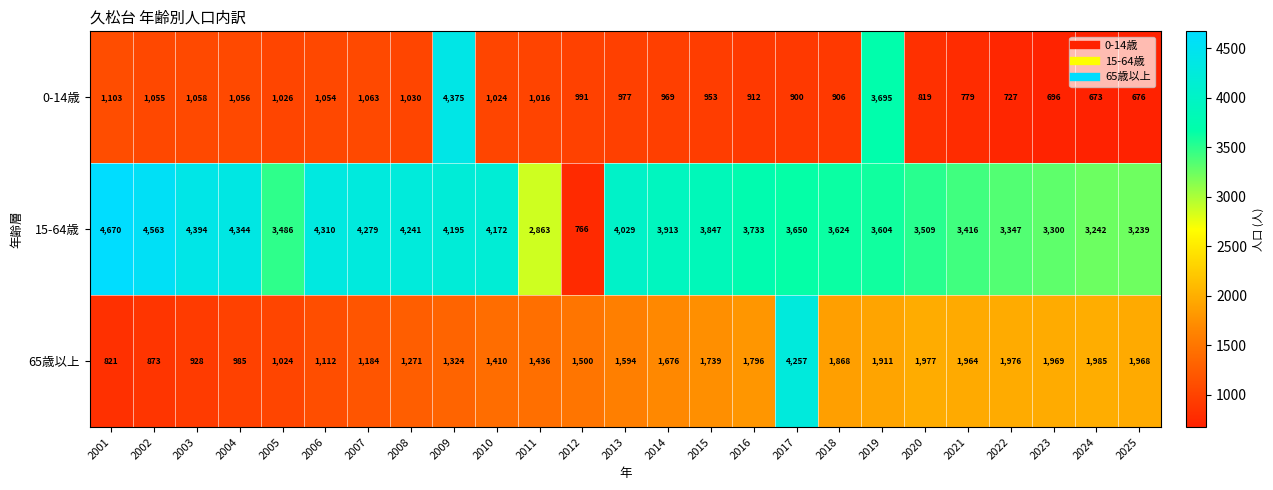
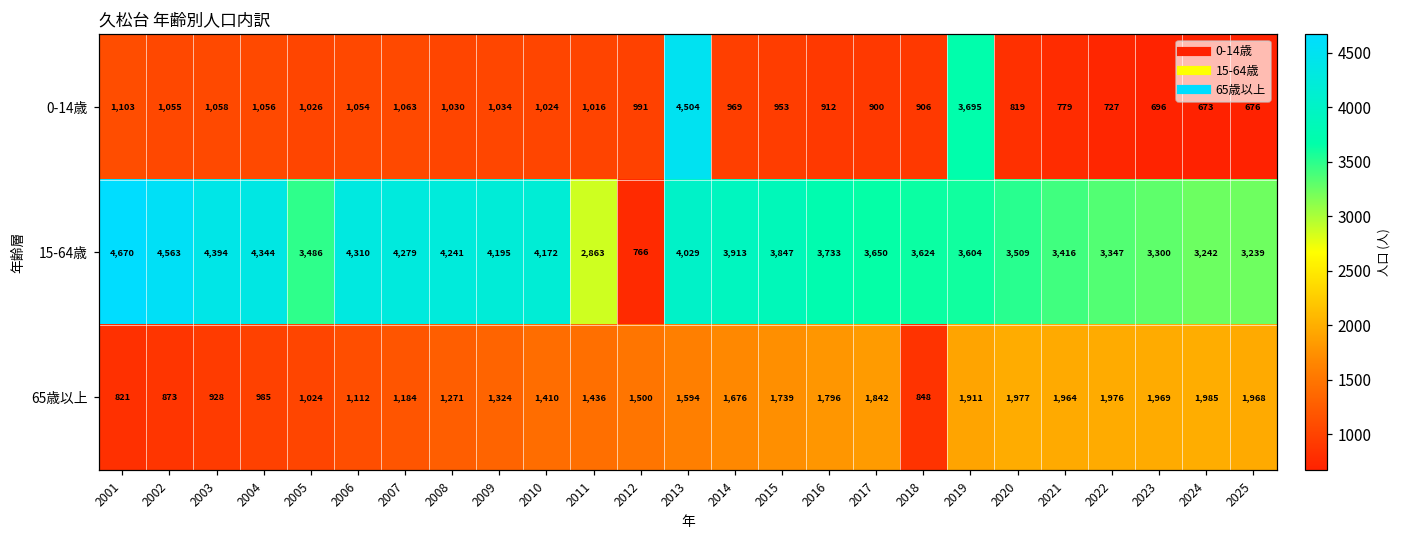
  {
    "0-14歳": {
      "2001": "1,103",
      "2002": "1,055",
      "2003": "1,058",
      "2004": "1,056",
      "2005": "1,026",
      "2006": "1,054",
      "2007": "1,063",
      "2008": "1,030",
-     "2009": "4,375",
+     "2009": "1,034",
      "2010": "1,024",
      "2011": "1,016",
      "2012": "991",
-     "2013": "977",
+     "2013": "4,504",
      "2014": "969",
      "2015": "953",
      "2016": "912",
      "2017": "900",
      "2018": "906",
      "2019": "3,695",
      "2020": "819",
      "2021": "779",
      "2022": "727",
      "2023": "696",
      "2024": "673",
      "2025": "676"
    },
    "15-64歳": {
      "2001": "4,670",
      "2002": "4,563",
      "2003": "4,394",
      "2004": "4,344",
      "2005": "3,486",
      "2006": "4,310",
      "2007": "4,279",
      "2008": "4,241",
      "2009": "4,195",
      "2010": "4,172",
      "2011": "2,863",
      "2012": "766",
      "2013": "4,029",
      "2014": "3,913",
      "2015": "3,847",
      "2016": "3,733",
      "2017": "3,650",
      "2018": "3,624",
      "2019": "3,604",
      "2020": "3,509",
      "2021": "3,416",
      "2022": "3,347",
      "2023": "3,300",
      "2024": "3,242",
      "2025": "3,239"
    },
    "65歳以上": {
      "2001": "821",
      "2002": "873",
      "2003": "928",
      "2004": "985",
      "2005": "1,024",
      "2006": "1,112",
      "2007": "1,184",
      "2008": "1,271",
      "2009": "1,324",
      "2010": "1,410",
      "2011": "1,436",
      "2012": "1,500",
      "2013": "1,594",
      "2014": "1,676",
      "2015": "1,739",
      "2016": "1,796",
-     "2017": "4,257",
-     "2018": "1,868",
+     "2017": "1,842",
+     "2018": "848",
      "2019": "1,911",
      "2020": "1,977",
      "2021": "1,964",
      "2022": "1,976",
      "2023": "1,969",
      "2024": "1,985",
      "2025": "1,968"
    }
  }
